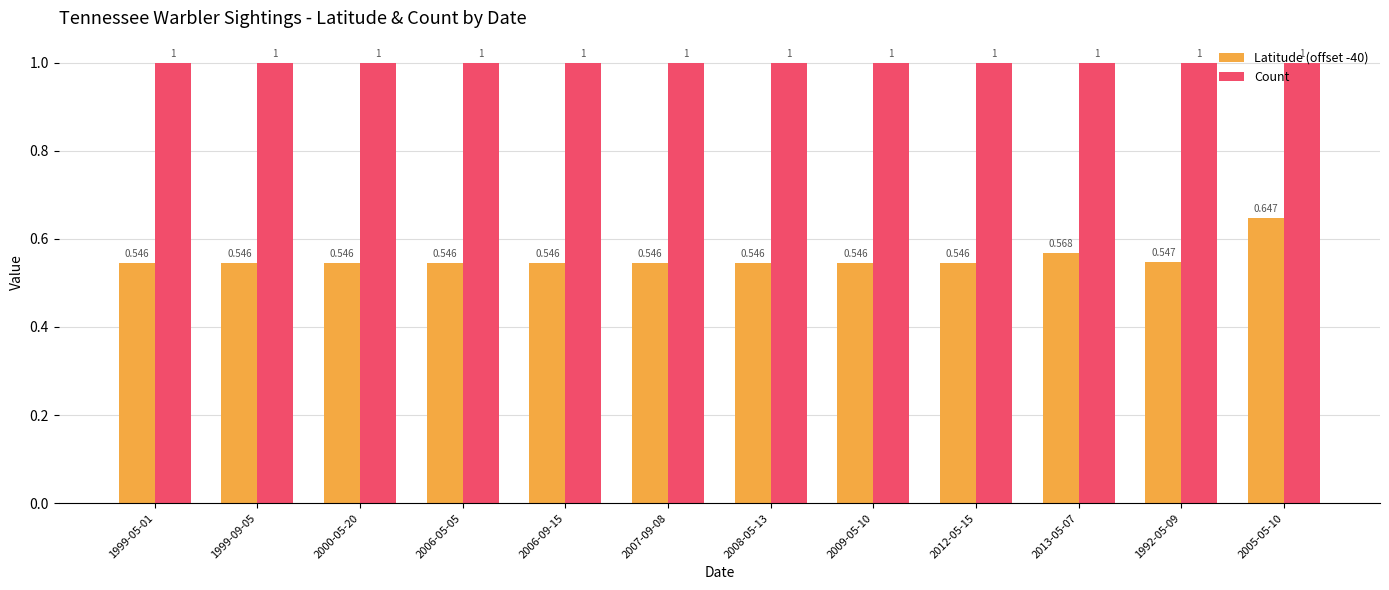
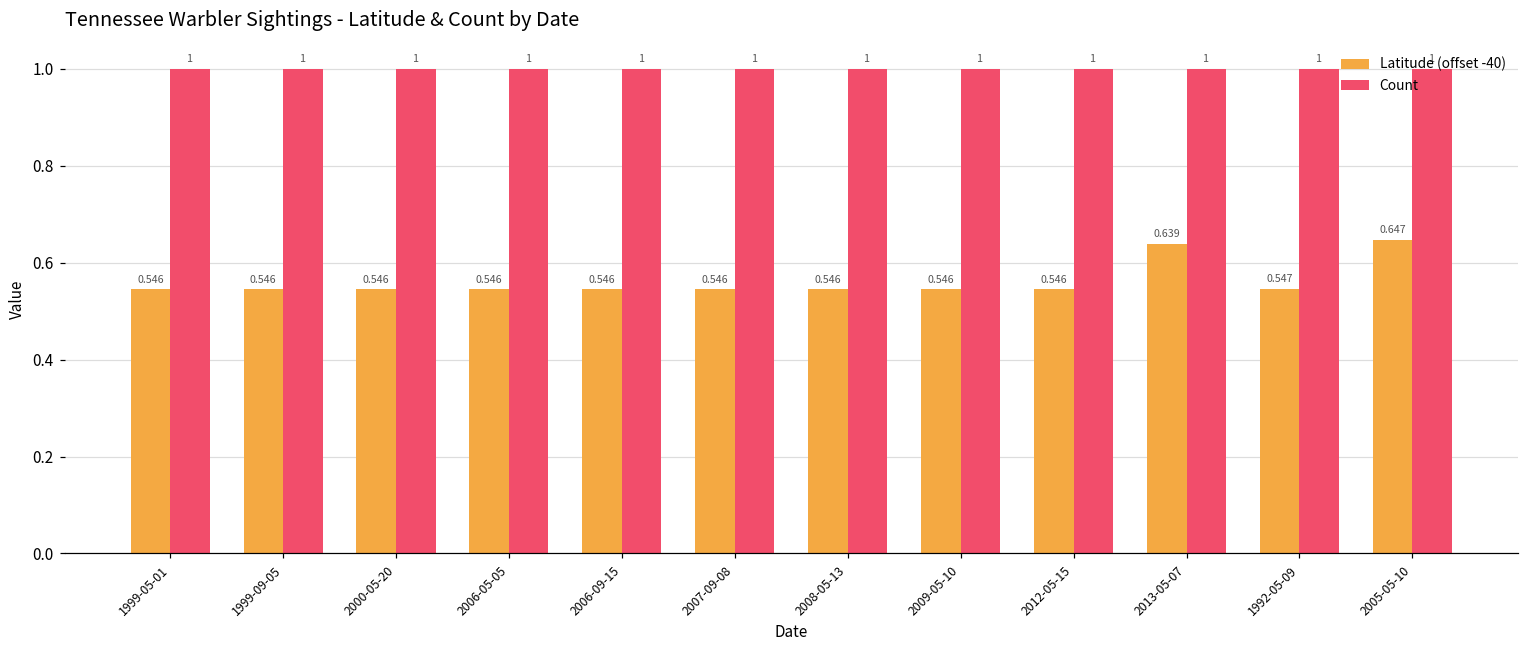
  {
    "Latitude (offset -40)": {
      "1999-05-01": 0.546,
      "1999-09-05": 0.546,
      "2000-05-20": 0.546,
      "2006-05-05": 0.546,
      "2006-09-15": 0.546,
      "2007-09-08": 0.546,
      "2008-05-13": 0.546,
      "2009-05-10": 0.546,
      "2012-05-15": 0.546,
-     "2013-05-07": 0.568,
+     "2013-05-07": 0.639,
      "1992-05-09": 0.547,
      "2005-05-10": 0.647
    },
    "Count": {
      "1999-05-01": 1,
      "1999-09-05": 1,
      "2000-05-20": 1,
      "2006-05-05": 1,
      "2006-09-15": 1,
      "2007-09-08": 1,
      "2008-05-13": 1,
      "2009-05-10": 1,
      "2012-05-15": 1,
      "2013-05-07": 1,
      "1992-05-09": 1,
      "2005-05-10": 1
    }
  }
